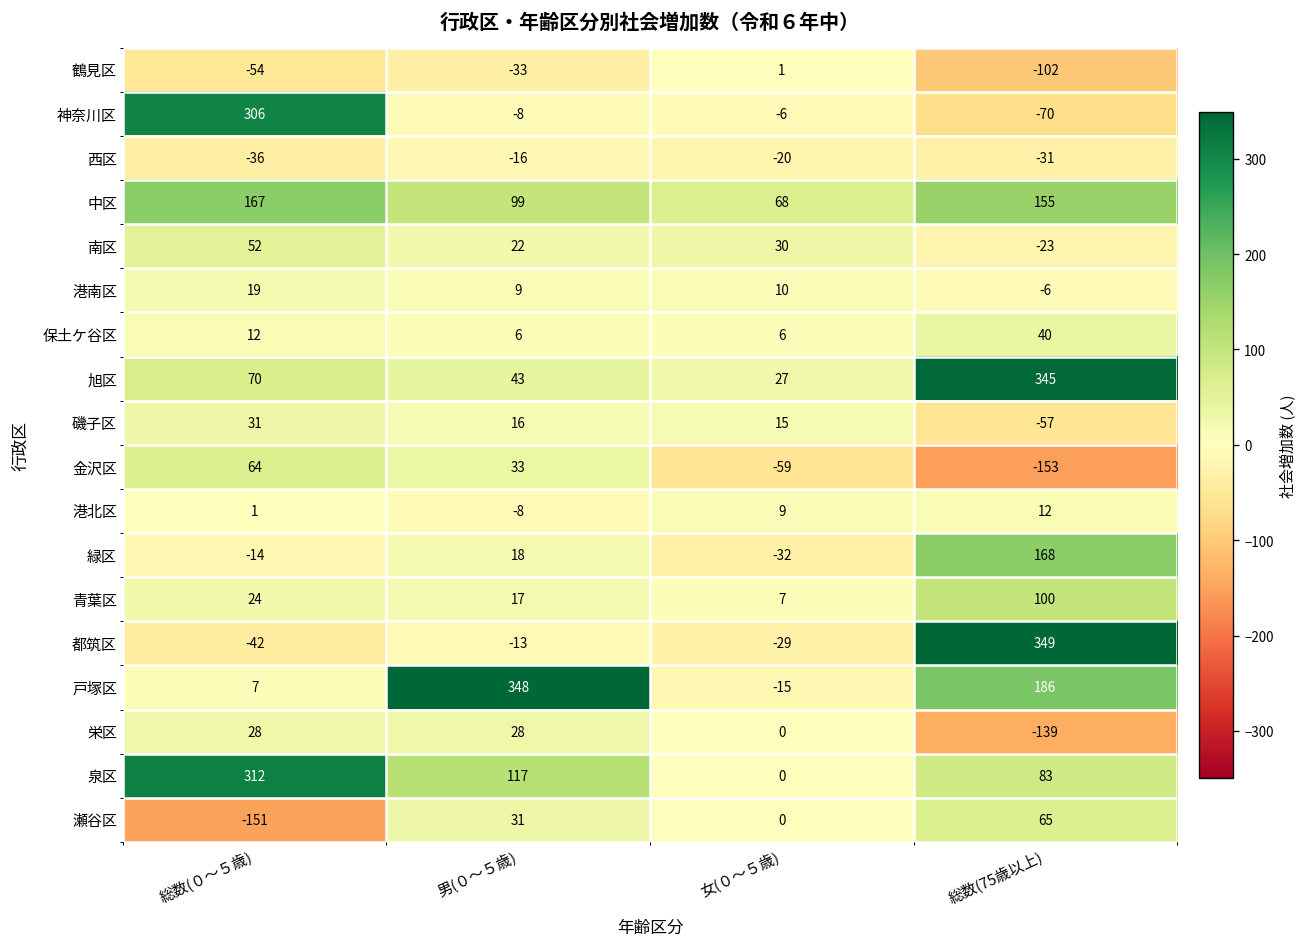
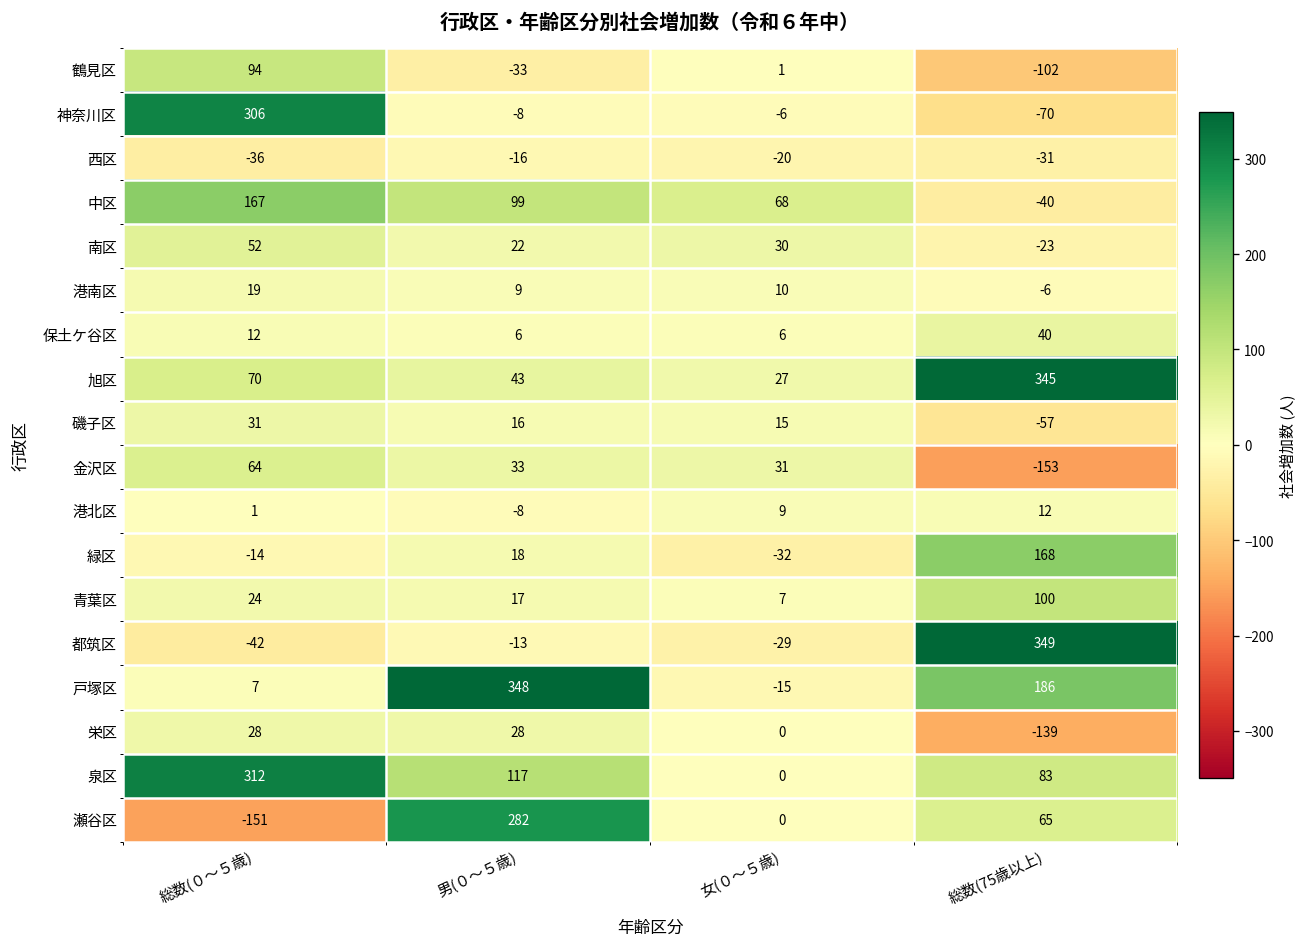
  {
    "鶴見区": {
-     "総数(０～５歳)": -54,
+     "総数(０～５歳)": 94,
      "男(０～５歳)": -33,
      "女(０～５歳)": 1,
      "総数(75歳以上)": -102
    },
    "神奈川区": {
      "総数(０～５歳)": 306,
      "男(０～５歳)": -8,
      "女(０～５歳)": -6,
      "総数(75歳以上)": -70
    },
    "西区": {
      "総数(０～５歳)": -36,
      "男(０～５歳)": -16,
      "女(０～５歳)": -20,
      "総数(75歳以上)": -31
    },
    "中区": {
      "総数(０～５歳)": 167,
      "男(０～５歳)": 99,
      "女(０～５歳)": 68,
-     "総数(75歳以上)": 155
+     "総数(75歳以上)": -40
    },
    "南区": {
      "総数(０～５歳)": 52,
      "男(０～５歳)": 22,
      "女(０～５歳)": 30,
      "総数(75歳以上)": -23
    },
    "港南区": {
      "総数(０～５歳)": 19,
      "男(０～５歳)": 9,
      "女(０～５歳)": 10,
      "総数(75歳以上)": -6
    },
    "保土ケ谷区": {
      "総数(０～５歳)": 12,
      "男(０～５歳)": 6,
      "女(０～５歳)": 6,
      "総数(75歳以上)": 40
    },
    "旭区": {
      "総数(０～５歳)": 70,
      "男(０～５歳)": 43,
      "女(０～５歳)": 27,
      "総数(75歳以上)": 345
    },
    "磯子区": {
      "総数(０～５歳)": 31,
      "男(０～５歳)": 16,
      "女(０～５歳)": 15,
      "総数(75歳以上)": -57
    },
    "金沢区": {
      "総数(０～５歳)": 64,
      "男(０～５歳)": 33,
-     "女(０～５歳)": -59,
+     "女(０～５歳)": 31,
      "総数(75歳以上)": -153
    },
    "港北区": {
      "総数(０～５歳)": 1,
      "男(０～５歳)": -8,
      "女(０～５歳)": 9,
      "総数(75歳以上)": 12
    },
    "緑区": {
      "総数(０～５歳)": -14,
      "男(０～５歳)": 18,
      "女(０～５歳)": -32,
      "総数(75歳以上)": 168
    },
    "青葉区": {
      "総数(０～５歳)": 24,
      "男(０～５歳)": 17,
      "女(０～５歳)": 7,
      "総数(75歳以上)": 100
    },
    "都筑区": {
      "総数(０～５歳)": -42,
      "男(０～５歳)": -13,
      "女(０～５歳)": -29,
      "総数(75歳以上)": 349
    },
    "戸塚区": {
      "総数(０～５歳)": 7,
      "男(０～５歳)": 348,
      "女(０～５歳)": -15,
      "総数(75歳以上)": 186
    },
    "栄区": {
      "総数(０～５歳)": 28,
      "男(０～５歳)": 28,
      "女(０～５歳)": 0,
      "総数(75歳以上)": -139
    },
    "泉区": {
      "総数(０～５歳)": 312,
      "男(０～５歳)": 117,
      "女(０～５歳)": 0,
      "総数(75歳以上)": 83
    },
    "瀬谷区": {
      "総数(０～５歳)": -151,
-     "男(０～５歳)": 31,
+     "男(０～５歳)": 282,
      "女(０～５歳)": 0,
      "総数(75歳以上)": 65
    }
  }
